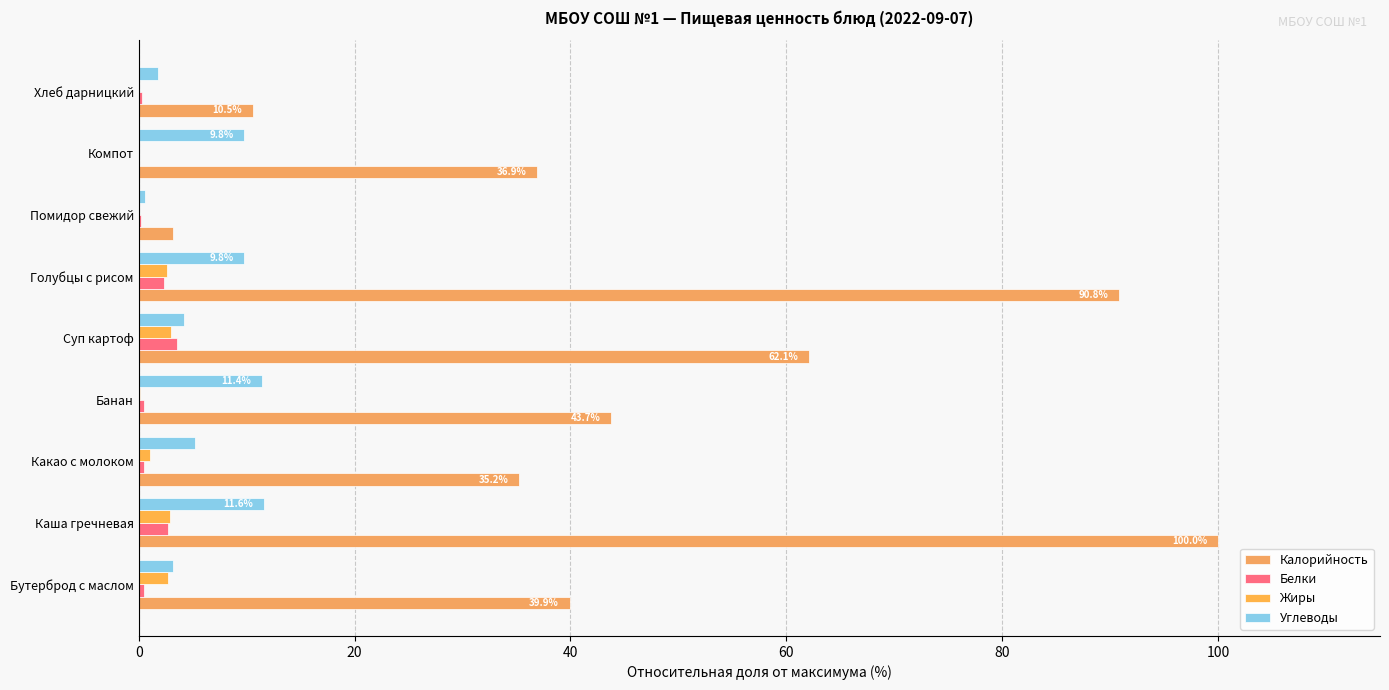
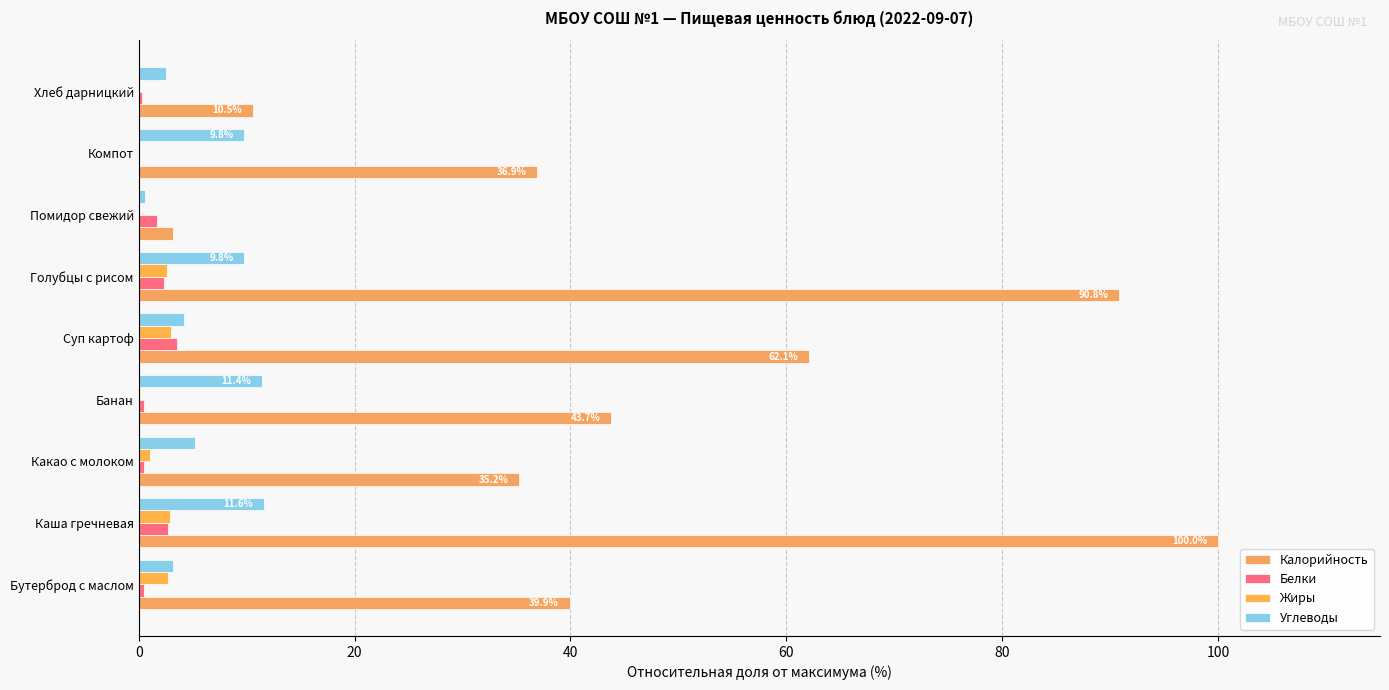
  {
    "Белки": {
      "Хлеб дарницкий": 0.3,
-     "Помидор свежий": 0.2,
+     "Помидор свежий": 1.7,
      "Голубцы с рисом": 2.3,
      "Суп картоф": 3.5,
      "Банан": 0.5,
      "Какао с молоком": 0.5,
      "Каша гречневая": 2.8,
      "Бутерброд с маслом": 0.5
    },
    "Углеводы": {
-     "Хлеб дарницкий": 1.8,
+     "Хлеб дарницкий": 2.6,
      "Помидор свежий": 0.5,
      "Суп картоф": 4.2,
      "Какао с молоком": 5.2,
      "Бутерброд с маслом": 3.1
    }
  }
